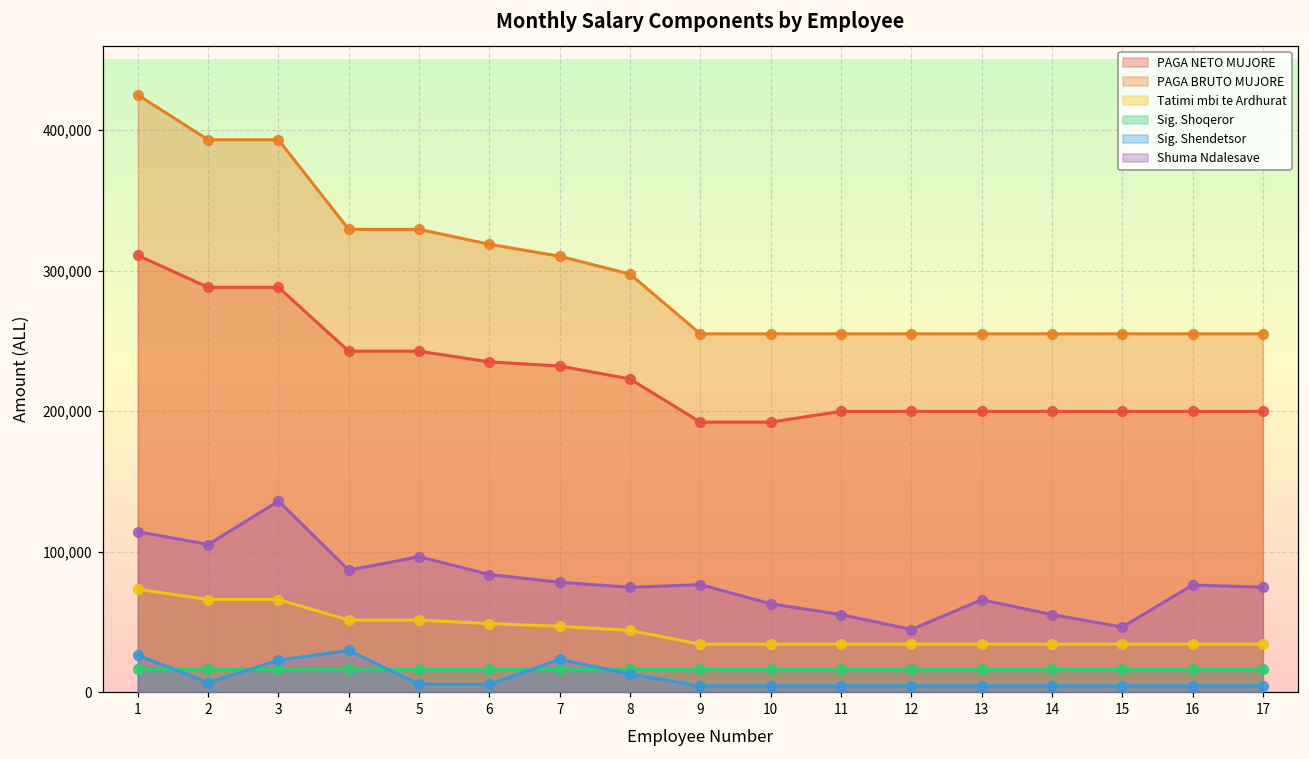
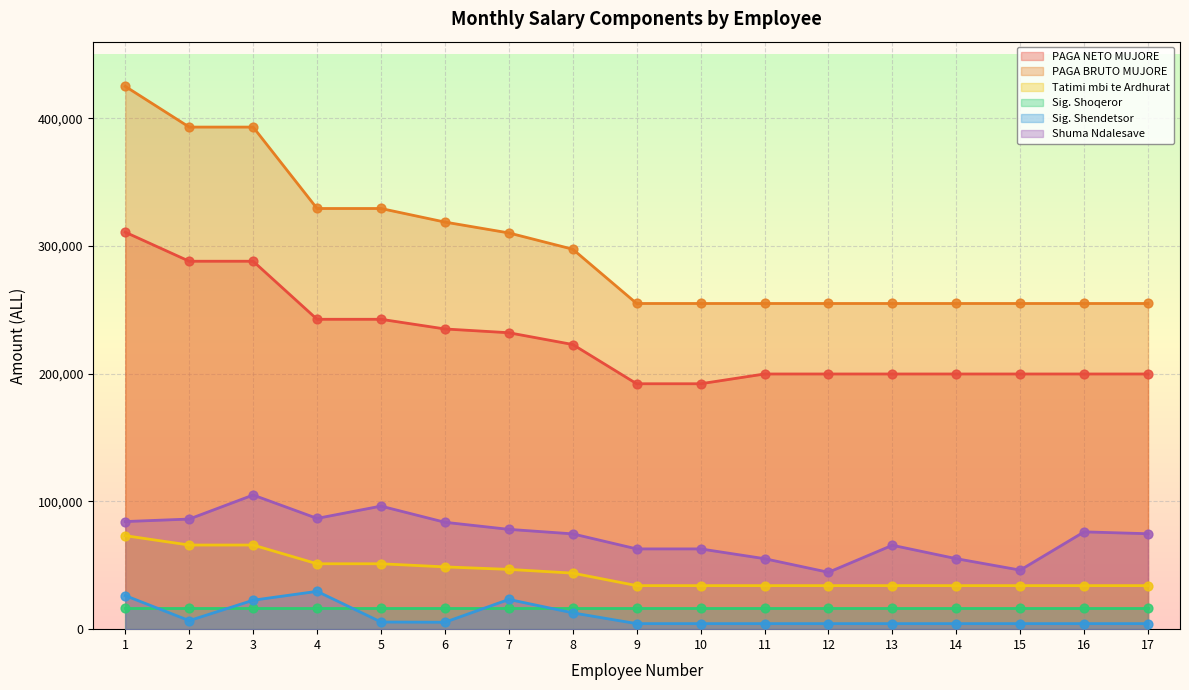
  {
    "Sig. Shoqeror": {
      "1": "17,000",
      "2": "17,000",
      "3": "17,000",
      "4": "17,000",
      "5": "17,000",
      "6": "17,000",
      "7": "17,000",
      "8": "17,000",
      "9": "17,000",
      "10": "17,000",
      "11": "17,000",
      "12": "17,000",
      "13": "17,000",
      "14": "17,000",
      "15": "17,000",
      "16": "17,000",
      "17": "17,000"
    },
    "Sig. Shendetsor": {
      "1": "26,000",
      "2": "7,000",
      "3": "23,000",
      "4": "30,000",
      "5": "6,000",
      "6": "5,000",
      "7": "23,000",
      "8": "13,000",
      "9": "4,000",
      "10": "4,000",
      "11": "4,000",
      "12": "4,000",
      "13": "4,000",
      "14": "4,000",
      "15": "4,000",
      "16": "4,000",
      "17": "4,000"
    },
    "Shuma Ndalesave": {
-     "1": "114,000",
-     "2": "105,000",
-     "3": "136,000",
+     "1": "84,000",
+     "2": "86,000",
+     "3": "105,000",
      "4": "87,000",
      "5": "96,000",
      "6": "84,000",
      "7": "78,000",
      "8": "75,000",
-     "9": "76,000",
+     "9": "63,000",
      "10": "63,000",
      "11": "55,000",
      "12": "45,000",
      "13": "66,000",
      "14": "55,000",
      "15": "46,000",
      "16": "76,000",
      "17": "75,000"
    }
  }
